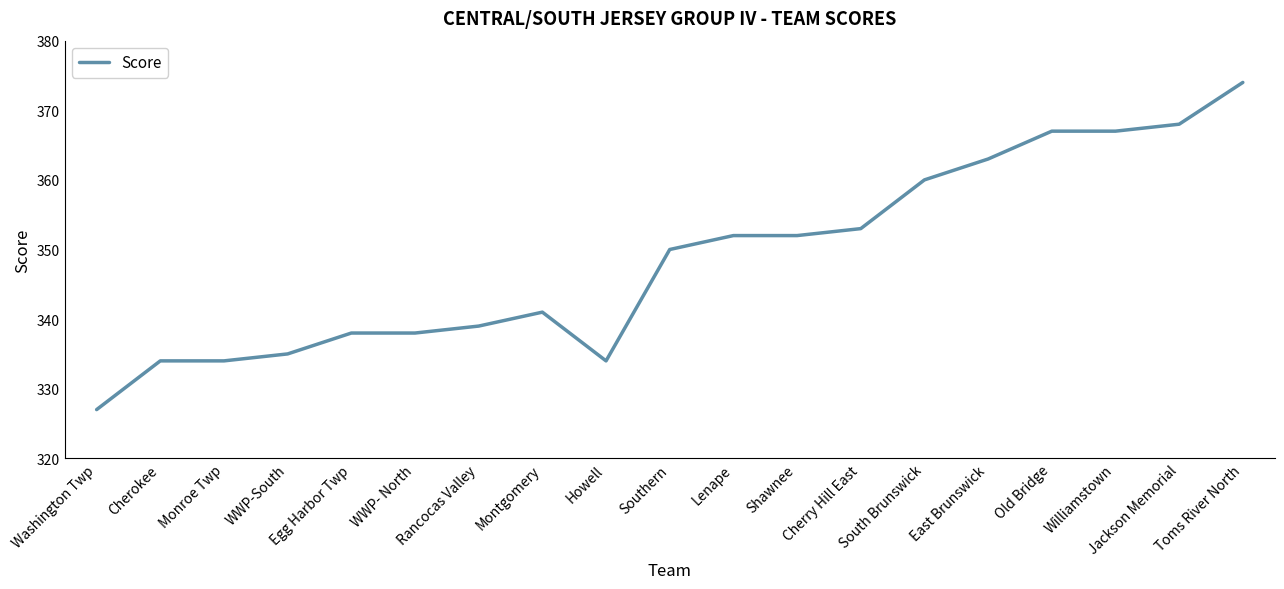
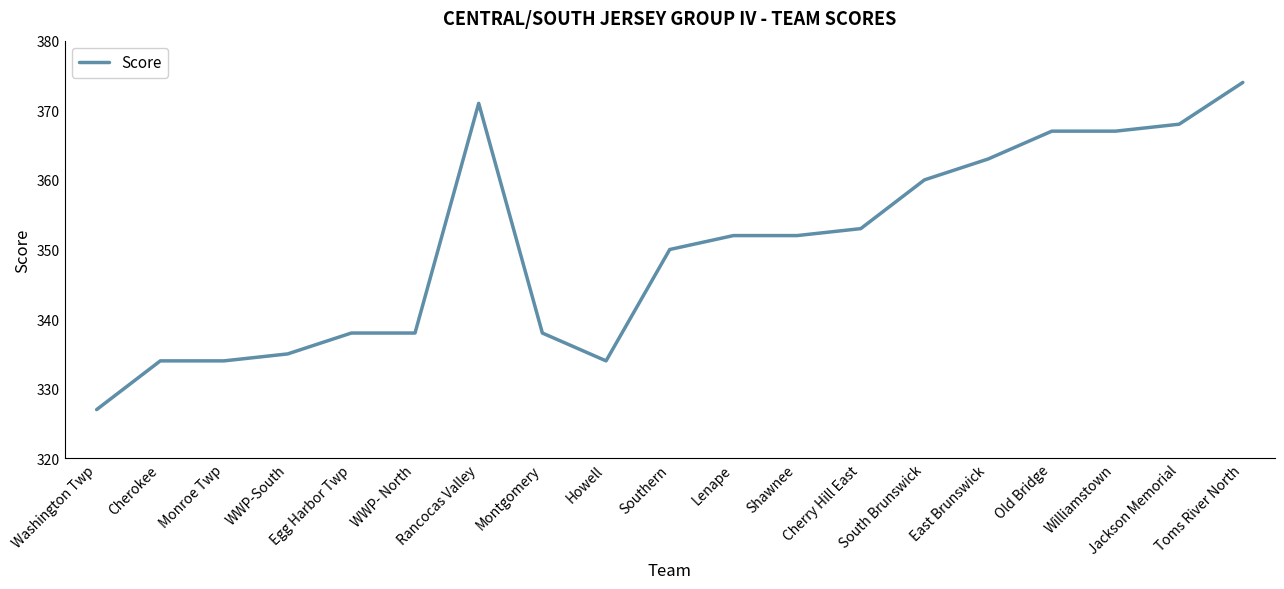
  {
    "Washington Twp": 327,
    "Cherokee": 334,
    "Monroe Twp": 334,
    "WWP-South": 335,
    "Egg Harbor Twp": 338,
    "WWP- North": 338,
-   "Rancocas Valley": 339,
-   "Montgomery": 341,
+   "Rancocas Valley": 371,
+   "Montgomery": 338,
    "Howell": 334,
    "Southern": 350,
    "Lenape": 352,
    "Shawnee": 352,
    "Cherry Hill East": 353,
    "South Brunswick": 360,
    "East Brunswick": 363,
    "Old Bridge": 367,
    "Williamstown": 367,
    "Jackson Memorial": 368,
    "Toms River North": 374
  }
